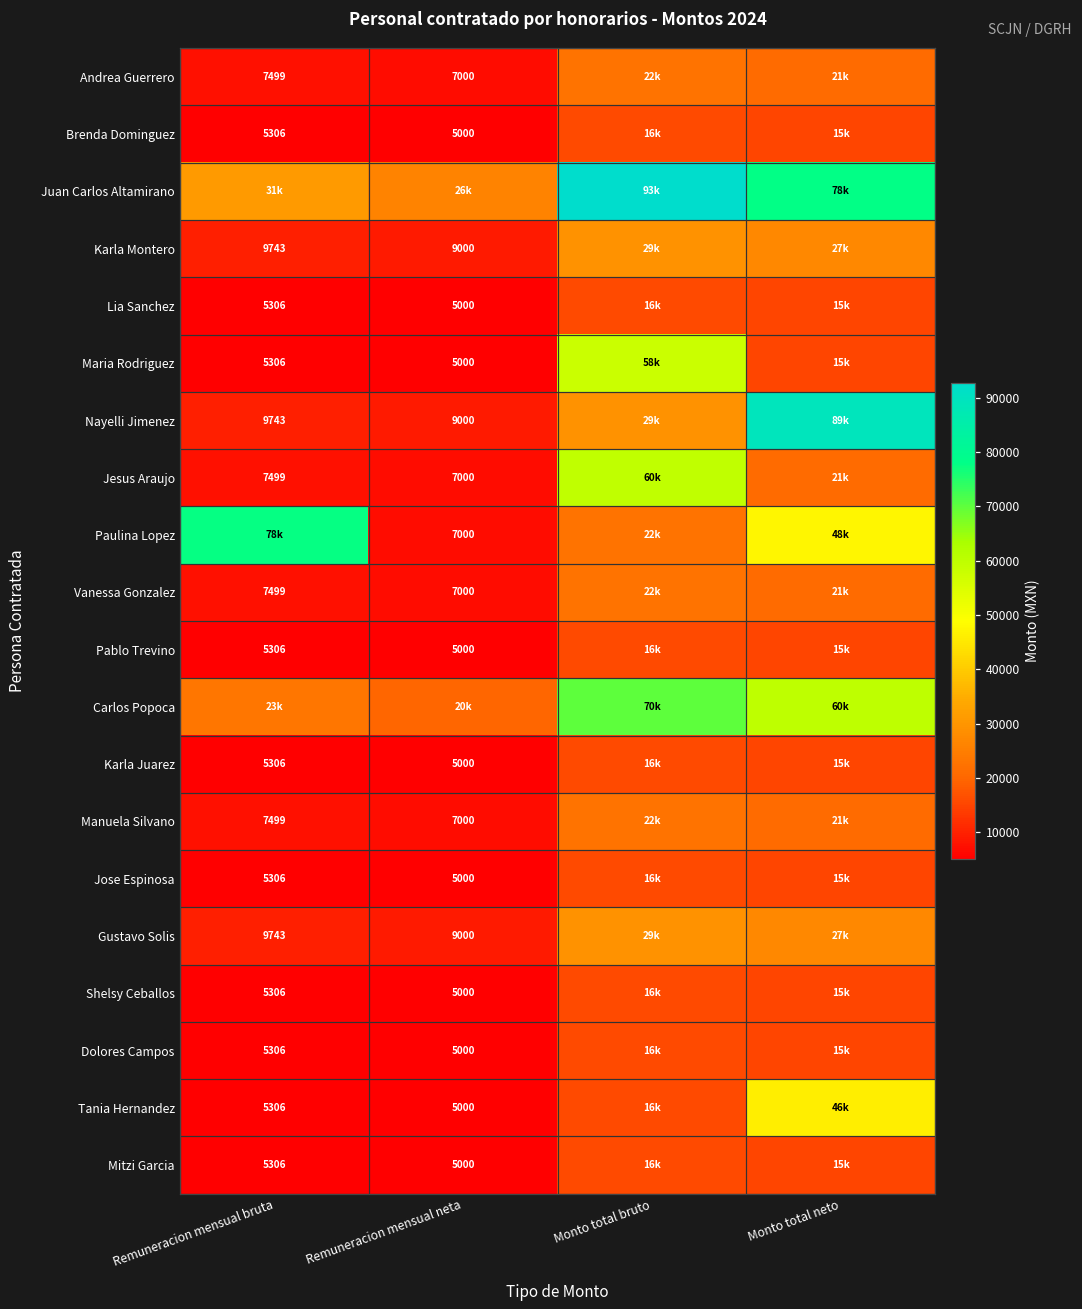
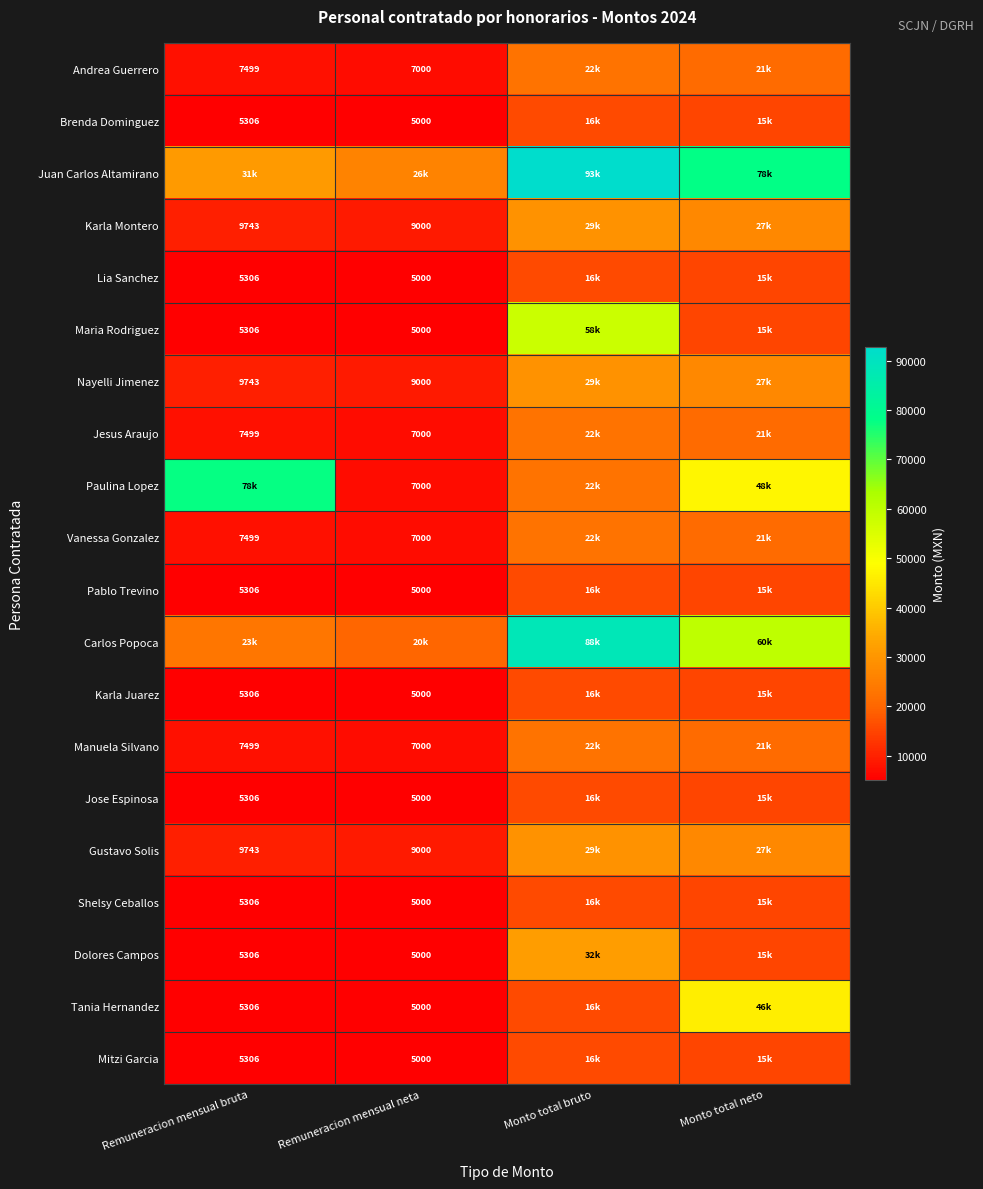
  {
    "Andrea Guerrero": {
      "Remuneracion mensual bruta": "7499",
      "Remuneracion mensual neta": "7000",
      "Monto total bruto": "22k",
      "Monto total neto": "21k"
    },
    "Brenda Dominguez": {
      "Remuneracion mensual bruta": "5306",
      "Remuneracion mensual neta": "5000",
      "Monto total bruto": "16k",
      "Monto total neto": "15k"
    },
    "Juan Carlos Altamirano": {
      "Remuneracion mensual bruta": "31k",
      "Remuneracion mensual neta": "26k",
      "Monto total bruto": "93k",
      "Monto total neto": "78k"
    },
    "Karla Montero": {
      "Remuneracion mensual bruta": "9743",
      "Remuneracion mensual neta": "9000",
      "Monto total bruto": "29k",
      "Monto total neto": "27k"
    },
    "Lia Sanchez": {
      "Remuneracion mensual bruta": "5306",
      "Remuneracion mensual neta": "5000",
      "Monto total bruto": "16k",
      "Monto total neto": "15k"
    },
    "Maria Rodriguez": {
      "Remuneracion mensual bruta": "5306",
      "Remuneracion mensual neta": "5000",
      "Monto total bruto": "58k",
      "Monto total neto": "15k"
    },
    "Nayelli Jimenez": {
      "Remuneracion mensual bruta": "9743",
      "Remuneracion mensual neta": "9000",
      "Monto total bruto": "29k",
-     "Monto total neto": "89k"
+     "Monto total neto": "27k"
    },
    "Jesus Araujo": {
      "Remuneracion mensual bruta": "7499",
      "Remuneracion mensual neta": "7000",
-     "Monto total bruto": "60k",
+     "Monto total bruto": "22k",
      "Monto total neto": "21k"
    },
    "Paulina Lopez": {
      "Remuneracion mensual bruta": "78k",
      "Remuneracion mensual neta": "7000",
      "Monto total bruto": "22k",
      "Monto total neto": "48k"
    },
    "Vanessa Gonzalez": {
      "Remuneracion mensual bruta": "7499",
      "Remuneracion mensual neta": "7000",
      "Monto total bruto": "22k",
      "Monto total neto": "21k"
    },
    "Pablo Trevino": {
      "Remuneracion mensual bruta": "5306",
      "Remuneracion mensual neta": "5000",
      "Monto total bruto": "16k",
      "Monto total neto": "15k"
    },
    "Carlos Popoca": {
      "Remuneracion mensual bruta": "23k",
      "Remuneracion mensual neta": "20k",
-     "Monto total bruto": "70k",
+     "Monto total bruto": "88k",
      "Monto total neto": "60k"
    },
    "Karla Juarez": {
      "Remuneracion mensual bruta": "5306",
      "Remuneracion mensual neta": "5000",
      "Monto total bruto": "16k",
      "Monto total neto": "15k"
    },
    "Manuela Silvano": {
      "Remuneracion mensual bruta": "7499",
      "Remuneracion mensual neta": "7000",
      "Monto total bruto": "22k",
      "Monto total neto": "21k"
    },
    "Jose Espinosa": {
      "Remuneracion mensual bruta": "5306",
      "Remuneracion mensual neta": "5000",
      "Monto total bruto": "16k",
      "Monto total neto": "15k"
    },
    "Gustavo Solis": {
      "Remuneracion mensual bruta": "9743",
      "Remuneracion mensual neta": "9000",
      "Monto total bruto": "29k",
      "Monto total neto": "27k"
    },
    "Shelsy Ceballos": {
      "Remuneracion mensual bruta": "5306",
      "Remuneracion mensual neta": "5000",
      "Monto total bruto": "16k",
      "Monto total neto": "15k"
    },
    "Dolores Campos": {
      "Remuneracion mensual bruta": "5306",
      "Remuneracion mensual neta": "5000",
-     "Monto total bruto": "16k",
+     "Monto total bruto": "32k",
      "Monto total neto": "15k"
    },
    "Tania Hernandez": {
      "Remuneracion mensual bruta": "5306",
      "Remuneracion mensual neta": "5000",
      "Monto total bruto": "16k",
      "Monto total neto": "46k"
    },
    "Mitzi Garcia": {
      "Remuneracion mensual bruta": "5306",
      "Remuneracion mensual neta": "5000",
      "Monto total bruto": "16k",
      "Monto total neto": "15k"
    }
  }
